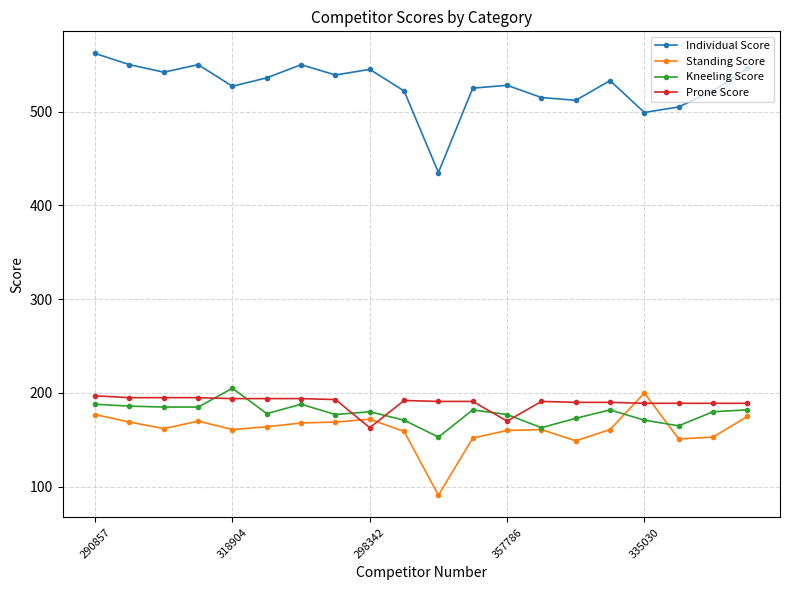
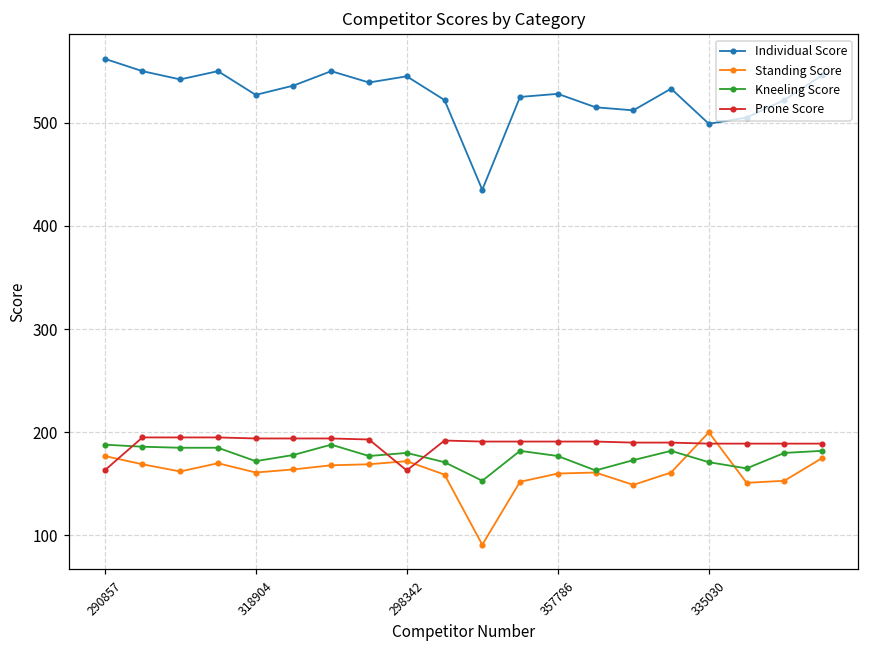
  {
    "Individual Score": {
      "290857": 560,
      "318904": 530,
      "298342": 550,
      "357786": 530,
      "335030": 500
    },
    "Standing Score": {
      "290857": 180,
      "318904": 160,
      "298342": 170,
      "357786": 160,
      "335030": 200
    },
    "Kneeling Score": {
      "290857": 190,
-     "318904": 210,
+     "318904": 170,
      "298342": 180,
      "357786": 180,
      "335030": 170
    },
    "Prone Score": {
-     "290857": 200,
+     "290857": 160,
      "318904": 190,
      "298342": 160,
-     "357786": 170,
+     "357786": 190,
      "335030": 190
    }
  }
